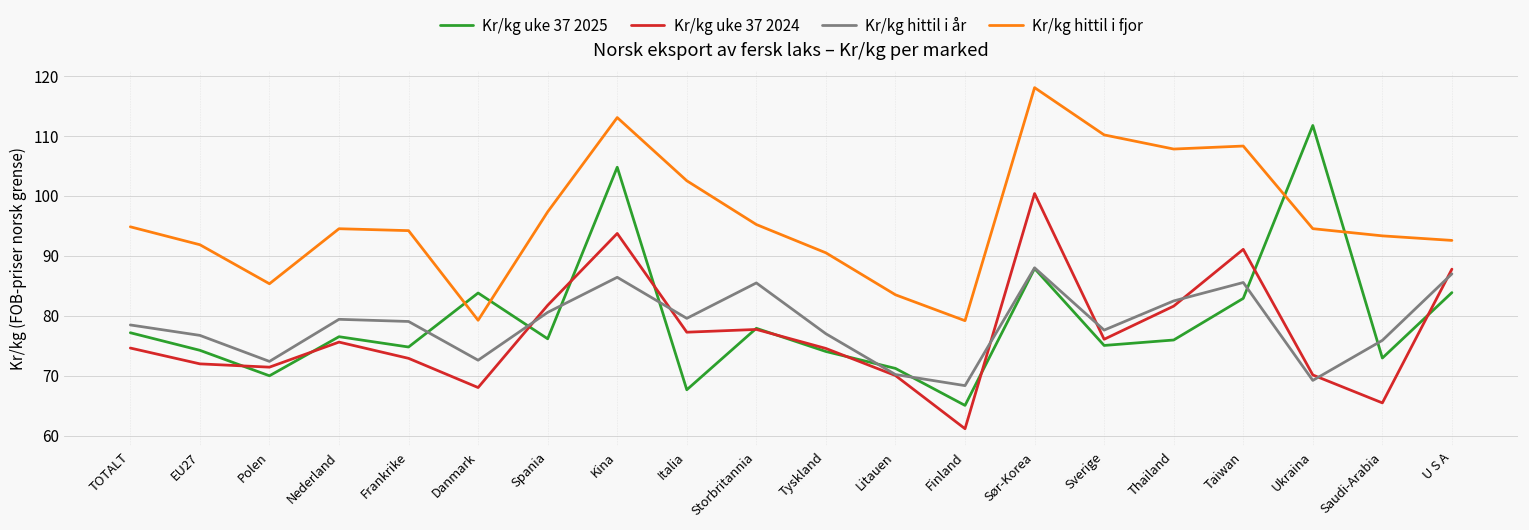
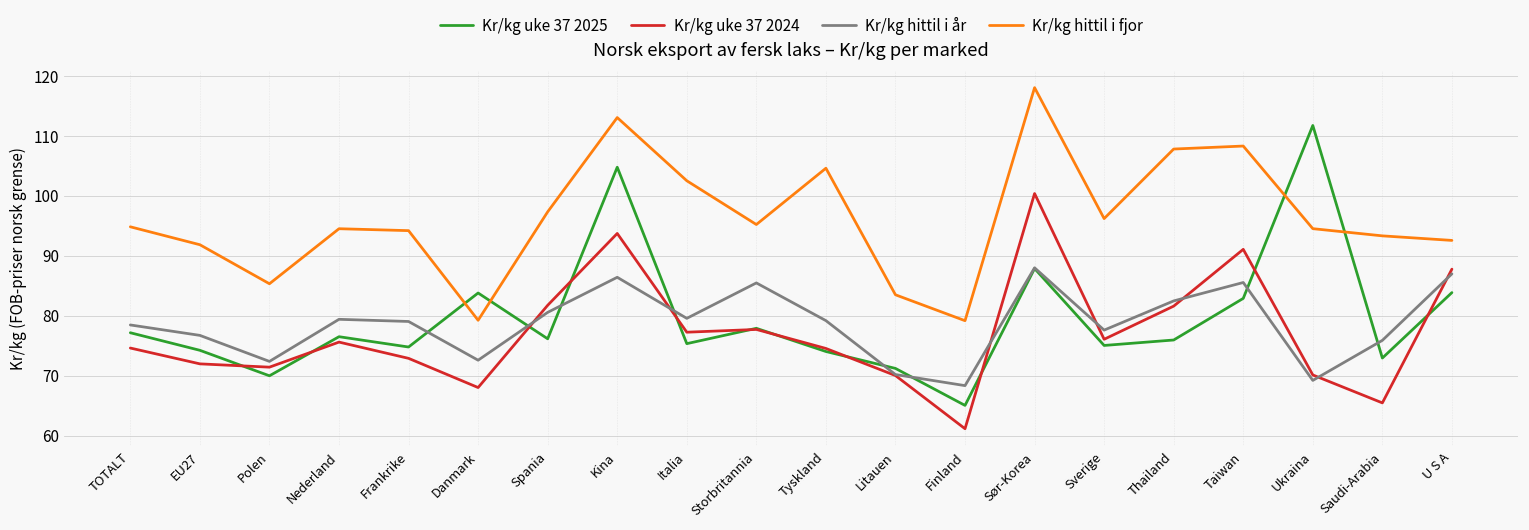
  {
    "Kr/kg uke 37 2025": {
      "TOTALT": 77,
      "EU27": 74,
      "Polen": 70,
      "Nederland": 76,
      "Frankrike": 75,
      "Danmark": 84,
      "Spania": 76,
      "Kina": 105,
-     "Italia": 68,
+     "Italia": 75,
      "Tyskland": 74,
      "Litauen": 71,
      "Finland": 65,
      "Sverige": 75,
      "Thailand": 76,
      "Taiwan": 83,
      "Ukraina": 112,
      "Saudi-Arabia": 73,
      "U S A": 84
    },
    "Kr/kg uke 37 2024": {
      "TOTALT": 75,
      "EU27": 72,
      "Polen": 71,
      "Nederland": 76,
      "Frankrike": 73,
      "Danmark": 68,
      "Spania": 82,
      "Kina": 94,
      "Italia": 77,
      "Tyskland": 75,
      "Finland": 61,
      "Sør-Korea": 100,
      "Sverige": 76,
      "Thailand": 82,
      "Taiwan": 91,
      "Ukraina": 70,
      "Saudi-Arabia": 65,
      "U S A": 88
    },
    "Kr/kg hittil i år": {
      "TOTALT": 78,
      "EU27": 77,
      "Polen": 72,
      "Nederland": 79,
      "Frankrike": 79,
      "Danmark": 73,
      "Spania": 81,
      "Kina": 86,
      "Italia": 80,
      "Storbritannia": 85,
-     "Tyskland": 77,
+     "Tyskland": 79,
      "Finland": 68,
      "Sverige": 78,
      "Thailand": 82,
      "Taiwan": 86,
      "Ukraina": 69,
      "Saudi-Arabia": 76,
      "U S A": 87
    },
    "Kr/kg hittil i fjor": {
      "TOTALT": 95,
      "EU27": 92,
      "Polen": 85,
      "Nederland": 94,
      "Frankrike": 94,
      "Danmark": 79,
      "Spania": 97,
      "Kina": 113,
      "Italia": 102,
      "Storbritannia": 95,
-     "Tyskland": 90,
+     "Tyskland": 105,
      "Litauen": 83,
      "Finland": 79,
      "Sør-Korea": 118,
-     "Sverige": 110,
+     "Sverige": 96,
      "Thailand": 108,
      "Taiwan": 108,
      "Ukraina": 95,
      "Saudi-Arabia": 93,
      "U S A": 93
    }
  }
